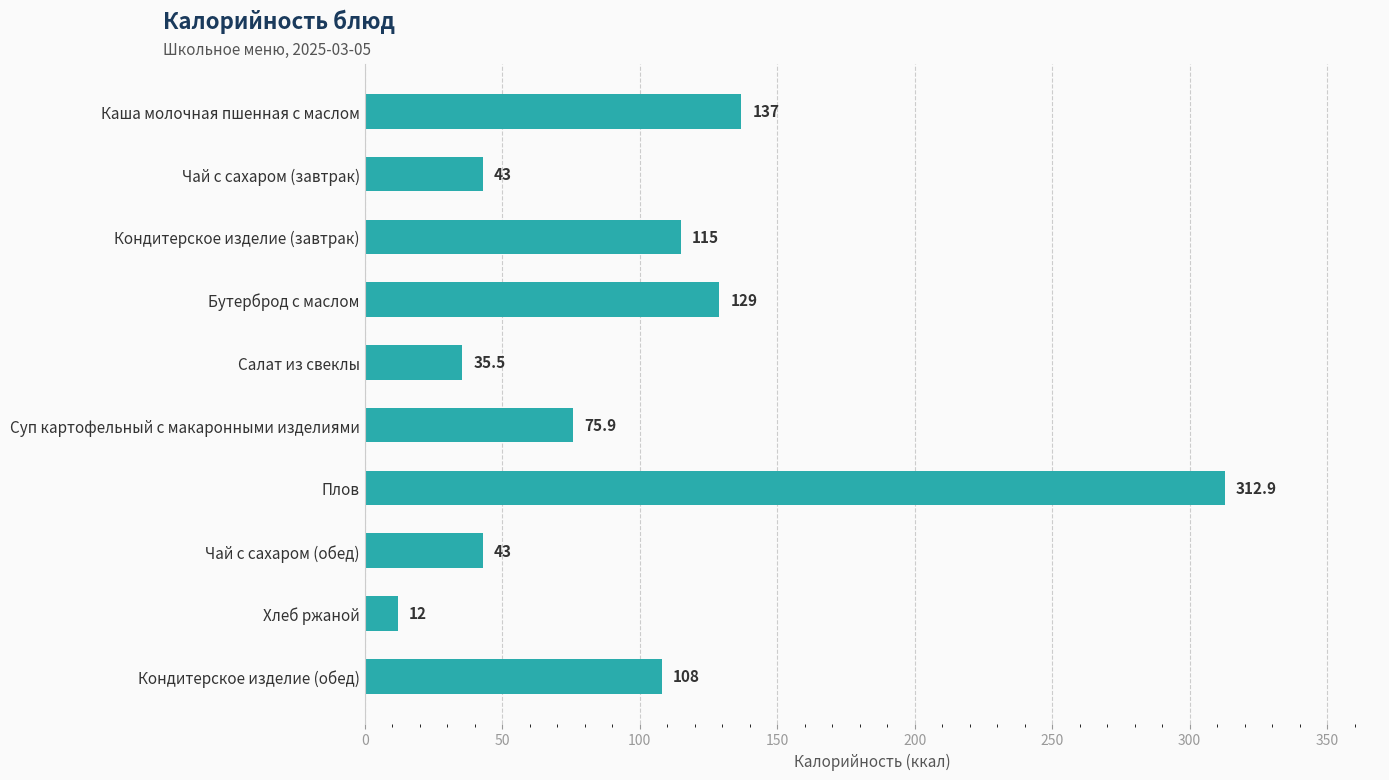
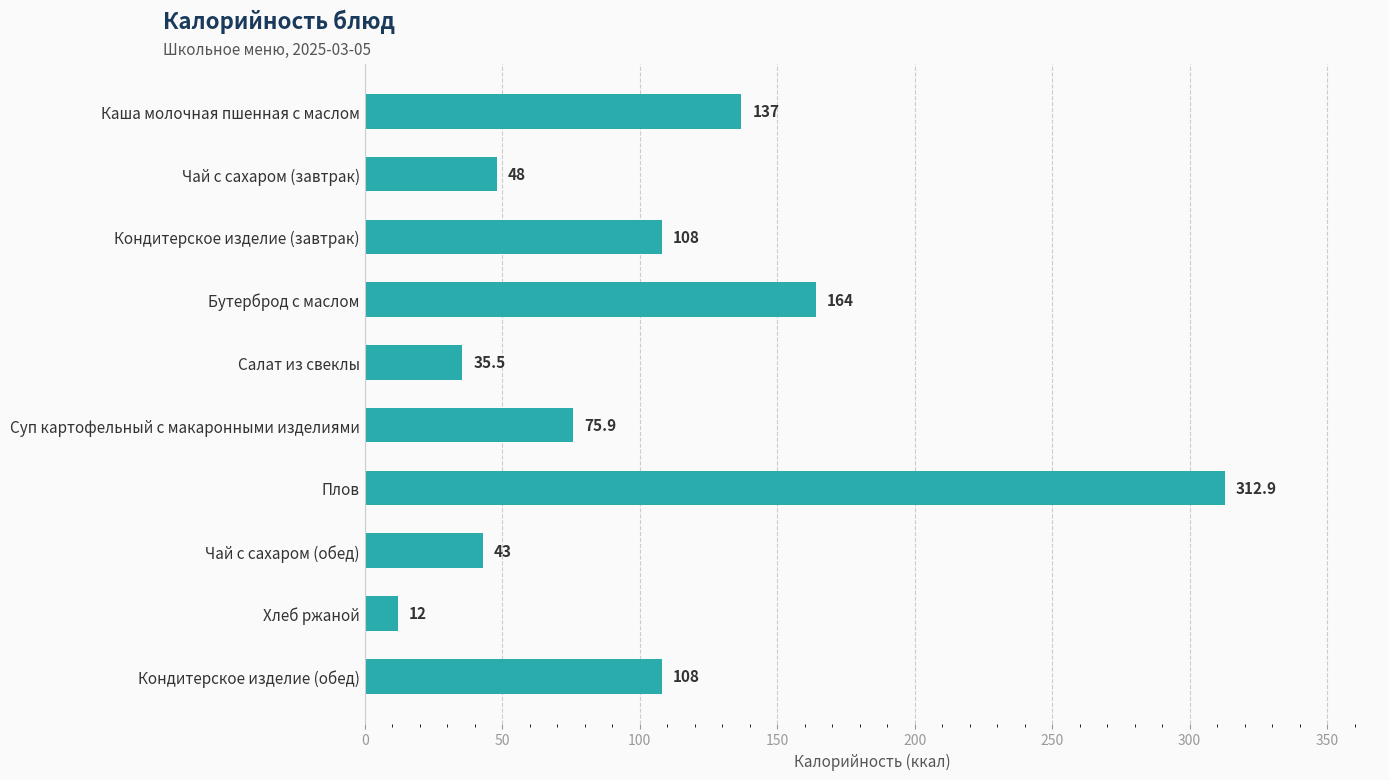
  {
    "Каша молочная пшенная с маслом": 137,
-   "Чай с сахаром (завтрак)": 43,
-   "Кондитерское изделие (завтрак)": 115,
-   "Бутерброд с маслом": 129,
+   "Чай с сахаром (завтрак)": 48,
+   "Кондитерское изделие (завтрак)": 108,
+   "Бутерброд с маслом": 164,
    "Салат из свеклы": 35.5,
    "Суп картофельный с макаронными изделиями": 75.9,
    "Плов": 312.9,
    "Чай с сахаром (обед)": 43,
    "Хлеб ржаной": 12,
    "Кондитерское изделие (обед)": 108
  }
